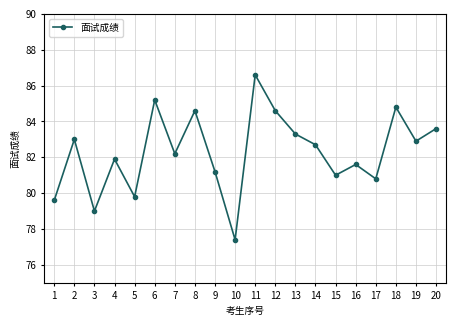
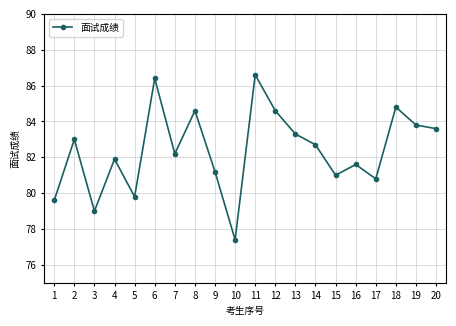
  {
    "1": 79.6,
    "2": 83.0,
    "3": 79.0,
    "4": 81.9,
    "5": 79.8,
-   "6": 85.2,
+   "6": 86.4,
    "7": 82.2,
    "8": 84.6,
    "9": 81.2,
    "10": 77.4,
    "11": 86.6,
    "12": 84.6,
    "13": 83.3,
    "14": 82.7,
    "15": 81.0,
    "16": 81.6,
    "17": 80.8,
    "18": 84.8,
-   "19": 82.9,
+   "19": 83.8,
    "20": 83.6
  }
